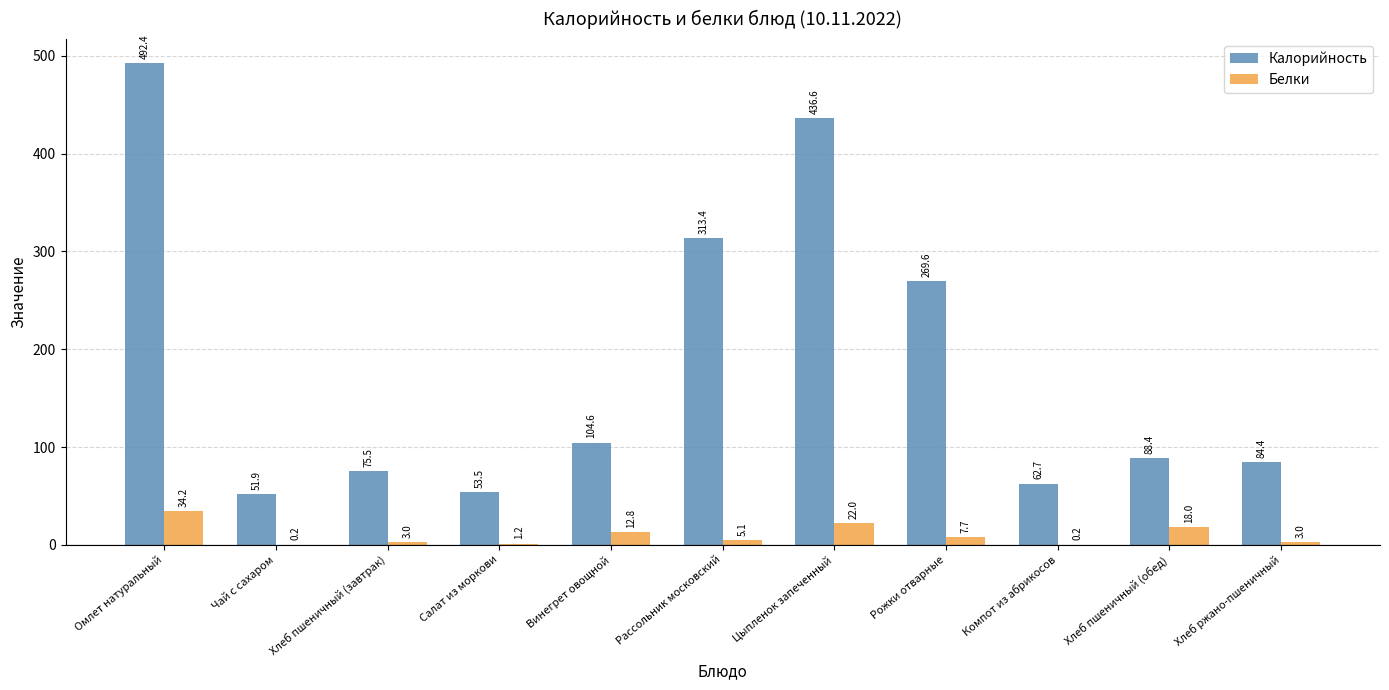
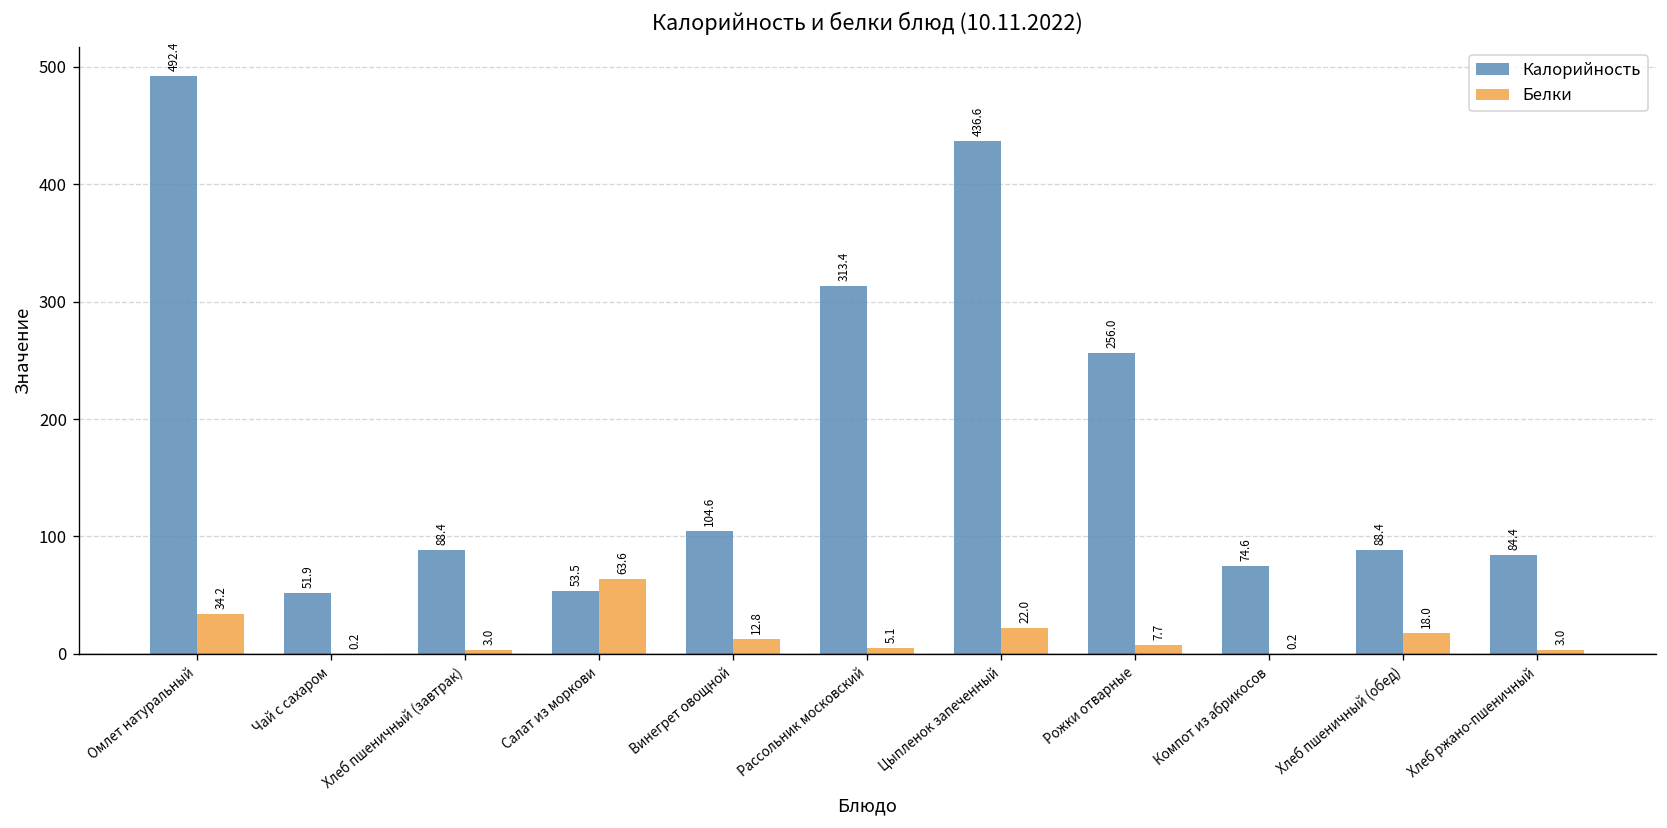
  {
    "Калорийность": {
      "Омлет натуральный": 492.4,
      "Чай с сахаром": 51.9,
-     "Хлеб пшеничный (завтрак)": 75.5,
+     "Хлеб пшеничный (завтрак)": 88.4,
      "Салат из моркови": 53.5,
      "Винегрет овощной": 104.6,
      "Рассольник московский": 313.4,
      "Цыпленок запеченный": 436.6,
-     "Рожки отварные": 269.6,
-     "Компот из абрикосов": 62.7,
+     "Рожки отварные": 256.0,
+     "Компот из абрикосов": 74.6,
      "Хлеб пшеничный (обед)": 88.4,
      "Хлеб ржано-пшеничный": 84.4
    },
    "Белки": {
      "Омлет натуральный": 34.2,
      "Чай с сахаром": 0.2,
      "Хлеб пшеничный (завтрак)": 3.0,
-     "Салат из моркови": 1.2,
+     "Салат из моркови": 63.6,
      "Винегрет овощной": 12.8,
      "Рассольник московский": 5.1,
      "Цыпленок запеченный": 22.0,
      "Рожки отварные": 7.7,
      "Компот из абрикосов": 0.2,
      "Хлеб пшеничный (обед)": 18.0,
      "Хлеб ржано-пшеничный": 3.0
    }
  }
